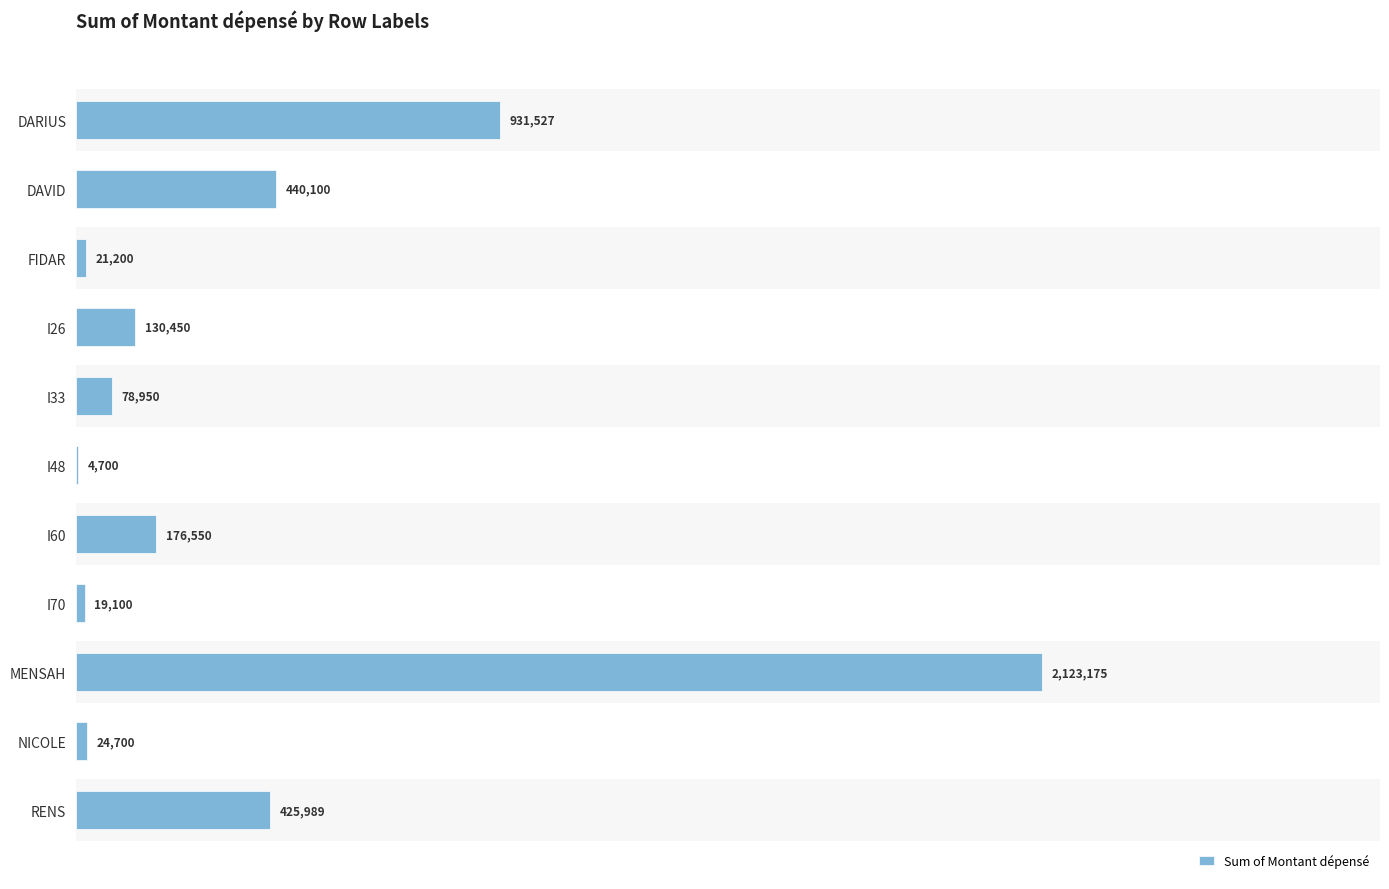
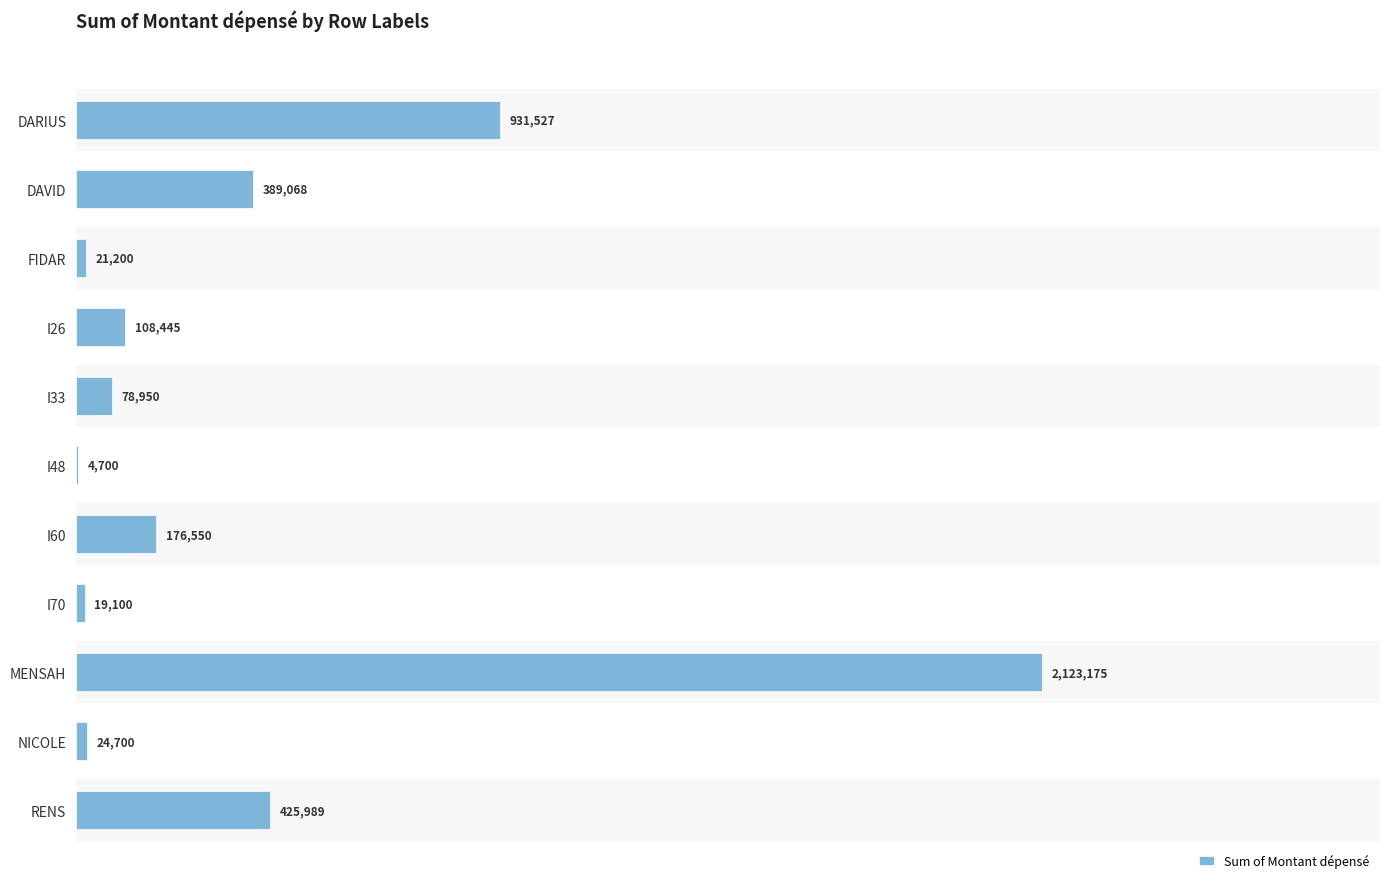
  {
    "Sum of Montant dépensé": {
-     "DAVID": "440,100",
-     "I26": "130,450"
+     "DAVID": "389,068",
+     "I26": "108,445"
    }
  }
